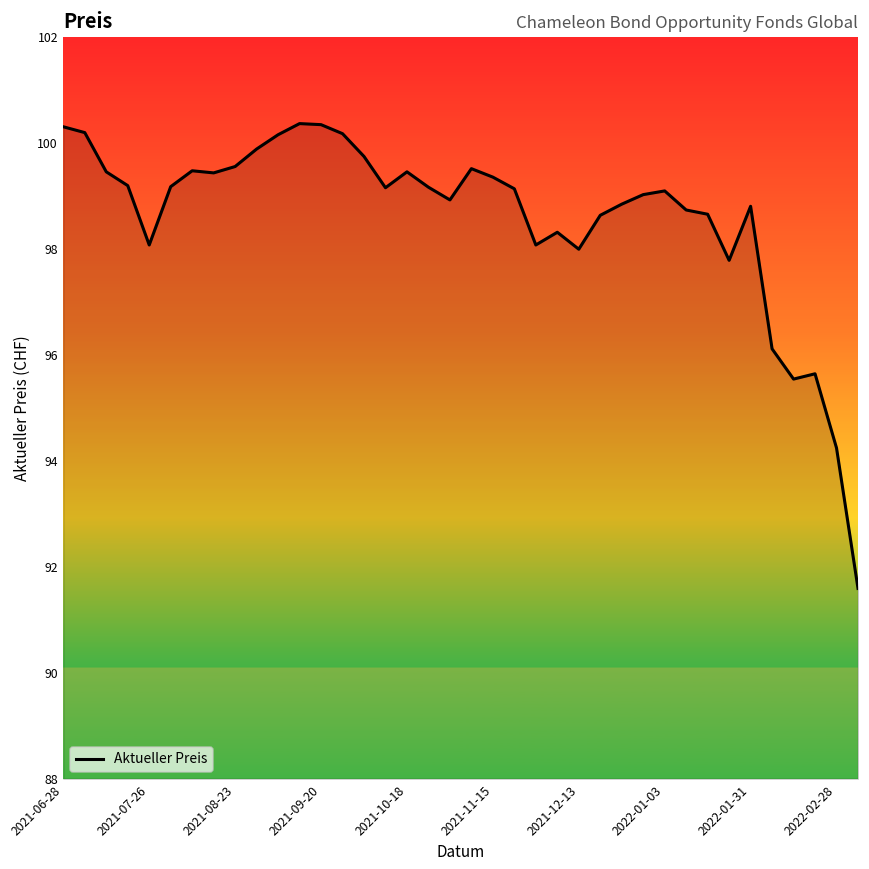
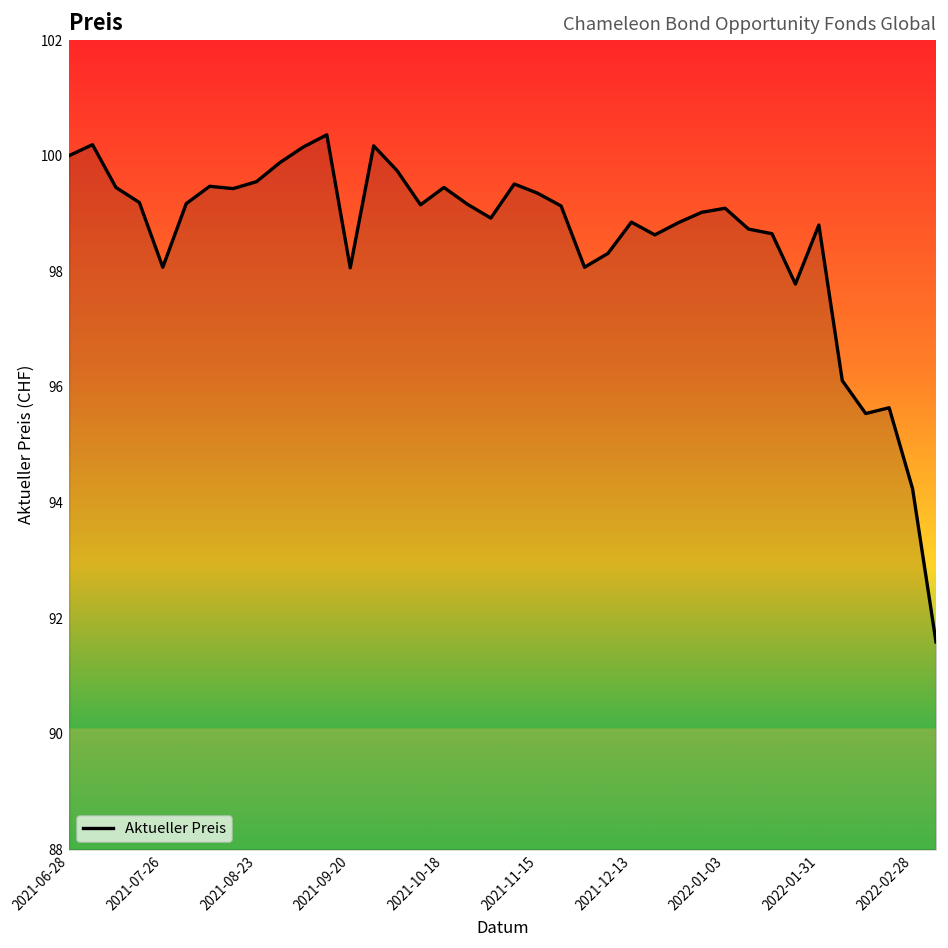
  {
-   "2021-06-28": 100.3,
+   "2021-06-28": 100.0,
    "2021-07-26": 98.1,
    "2021-08-23": 99.6,
-   "2021-09-20": 100.3,
+   "2021-09-20": 98.1,
    "2021-10-18": 99.5,
    "2021-11-15": 99.4,
-   "2021-12-13": 98.0,
+   "2021-12-13": 98.9,
    "2022-01-03": 99.1,
    "2022-01-31": 98.8,
    "2022-02-28": 94.2
  }
